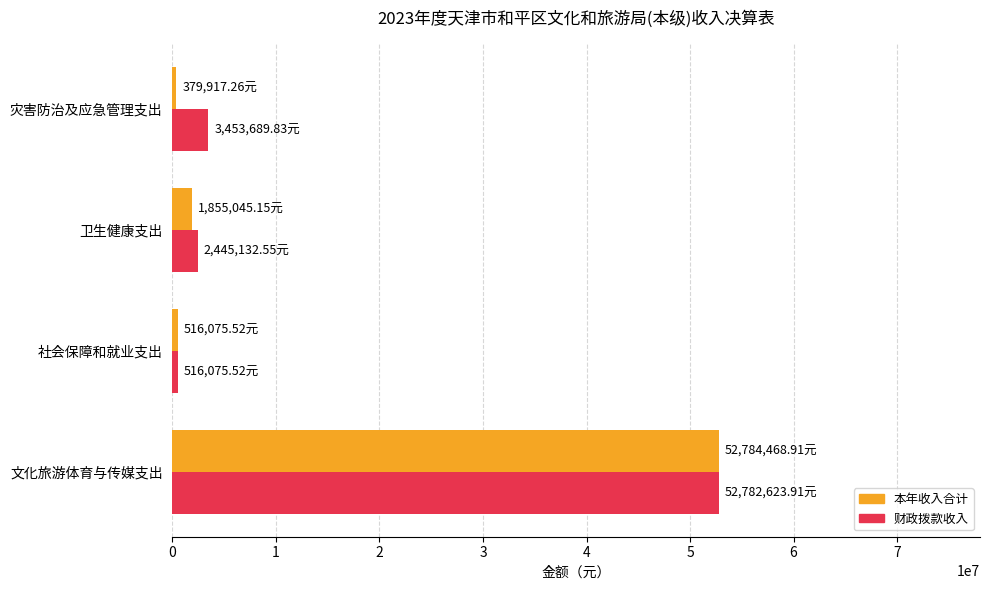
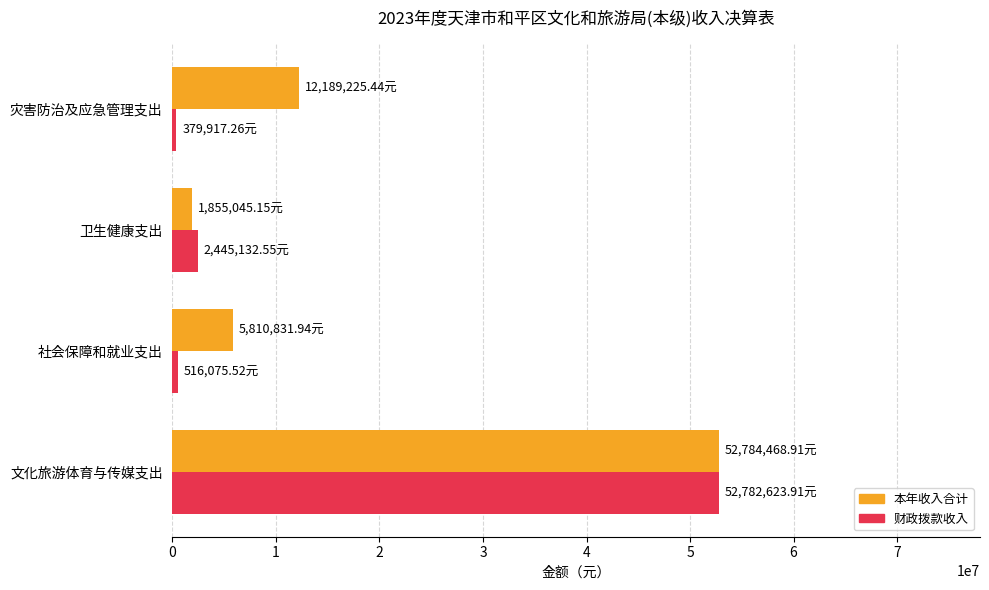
  {
    "本年收入合计": {
-     "灾害防治及应急管理支出": "379,917.26元",
+     "灾害防治及应急管理支出": "12,189,225.44元",
      "卫生健康支出": "1,855,045.15元",
-     "社会保障和就业支出": "516,075.52元",
+     "社会保障和就业支出": "5,810,831.94元",
      "文化旅游体育与传媒支出": "52,784,468.91元"
    },
    "财政拨款收入": {
-     "灾害防治及应急管理支出": "3,453,689.83元",
+     "灾害防治及应急管理支出": "379,917.26元",
      "卫生健康支出": "2,445,132.55元",
      "社会保障和就业支出": "516,075.52元",
      "文化旅游体育与传媒支出": "52,782,623.91元"
    }
  }
